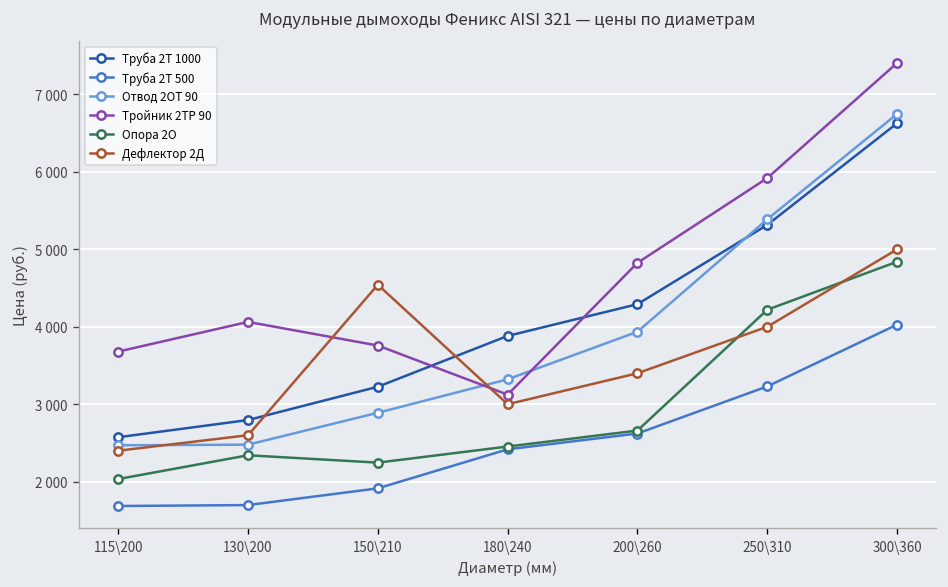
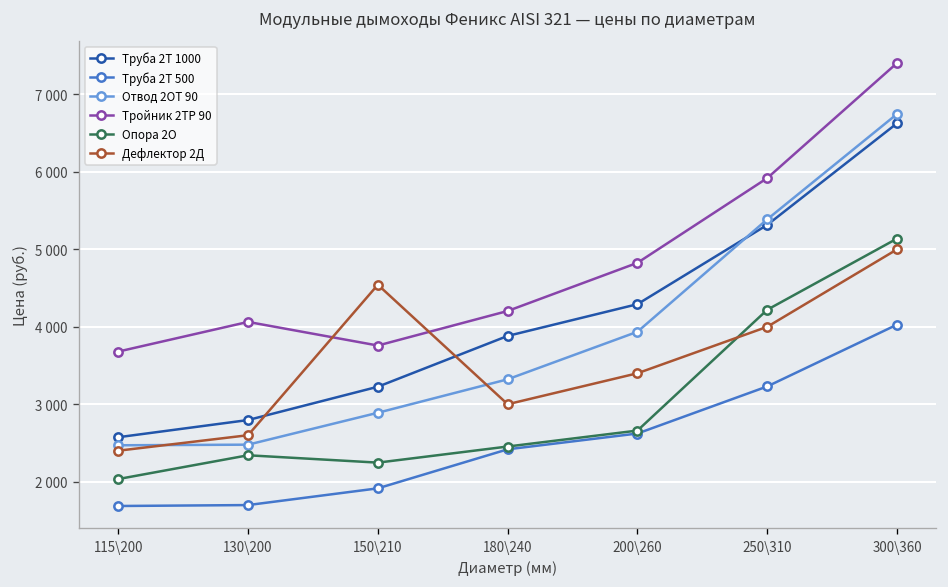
  {
    "Тройник 2ТР 90": {
      "115\\200": 3700,
      "130\\200": 4100,
      "150\\210": 3800,
-     "180\\240": 3100,
+     "180\\240": 4200,
      "200\\260": 4800,
      "250\\310": 5900,
      "300\\360": 7400
    },
    "Опора 2О": {
      "115\\200": 2000,
      "130\\200": 2300,
      "150\\210": 2200,
      "250\\310": 4200,
-     "300\\360": 4800
+     "300\\360": 5100
    },
    "Дефлектор 2Д": {
      "115\\200": 2400,
      "130\\200": 2600,
      "150\\210": 4500,
      "180\\240": 3000,
      "200\\260": 3400,
      "250\\310": 4000,
      "300\\360": 5000
    }
  }
